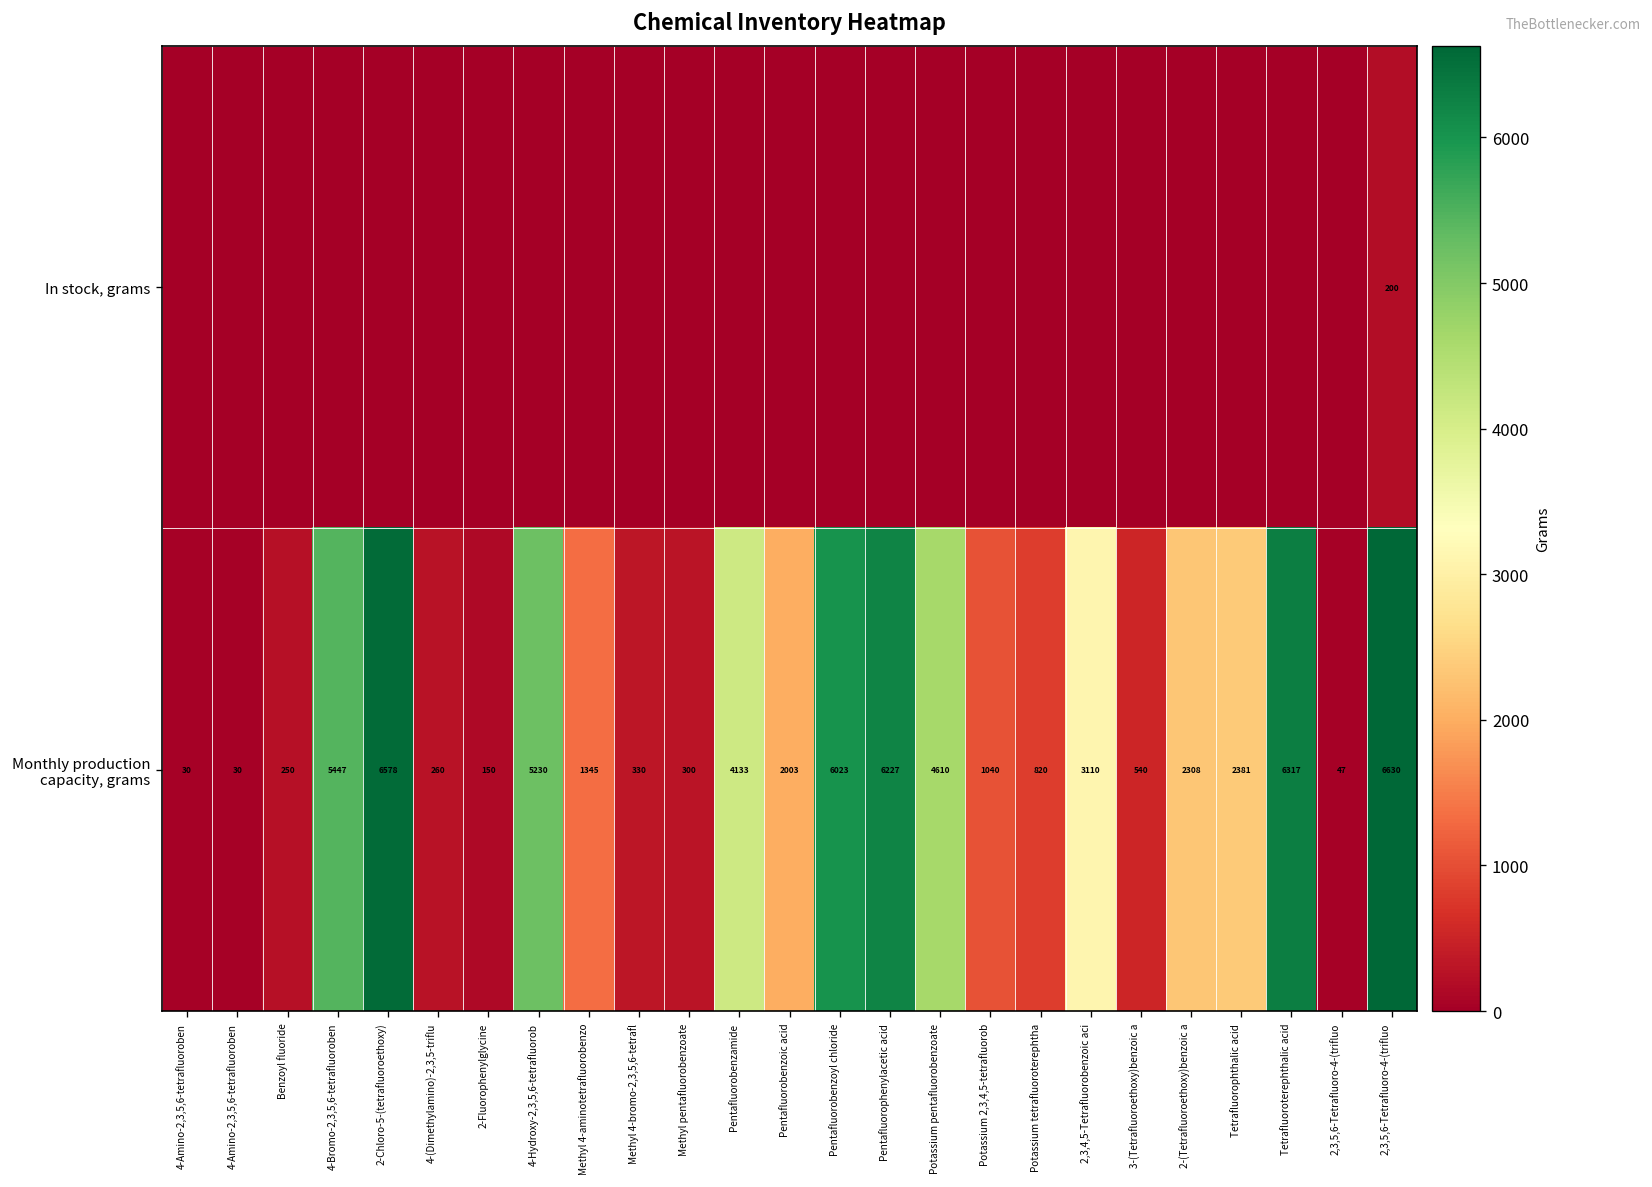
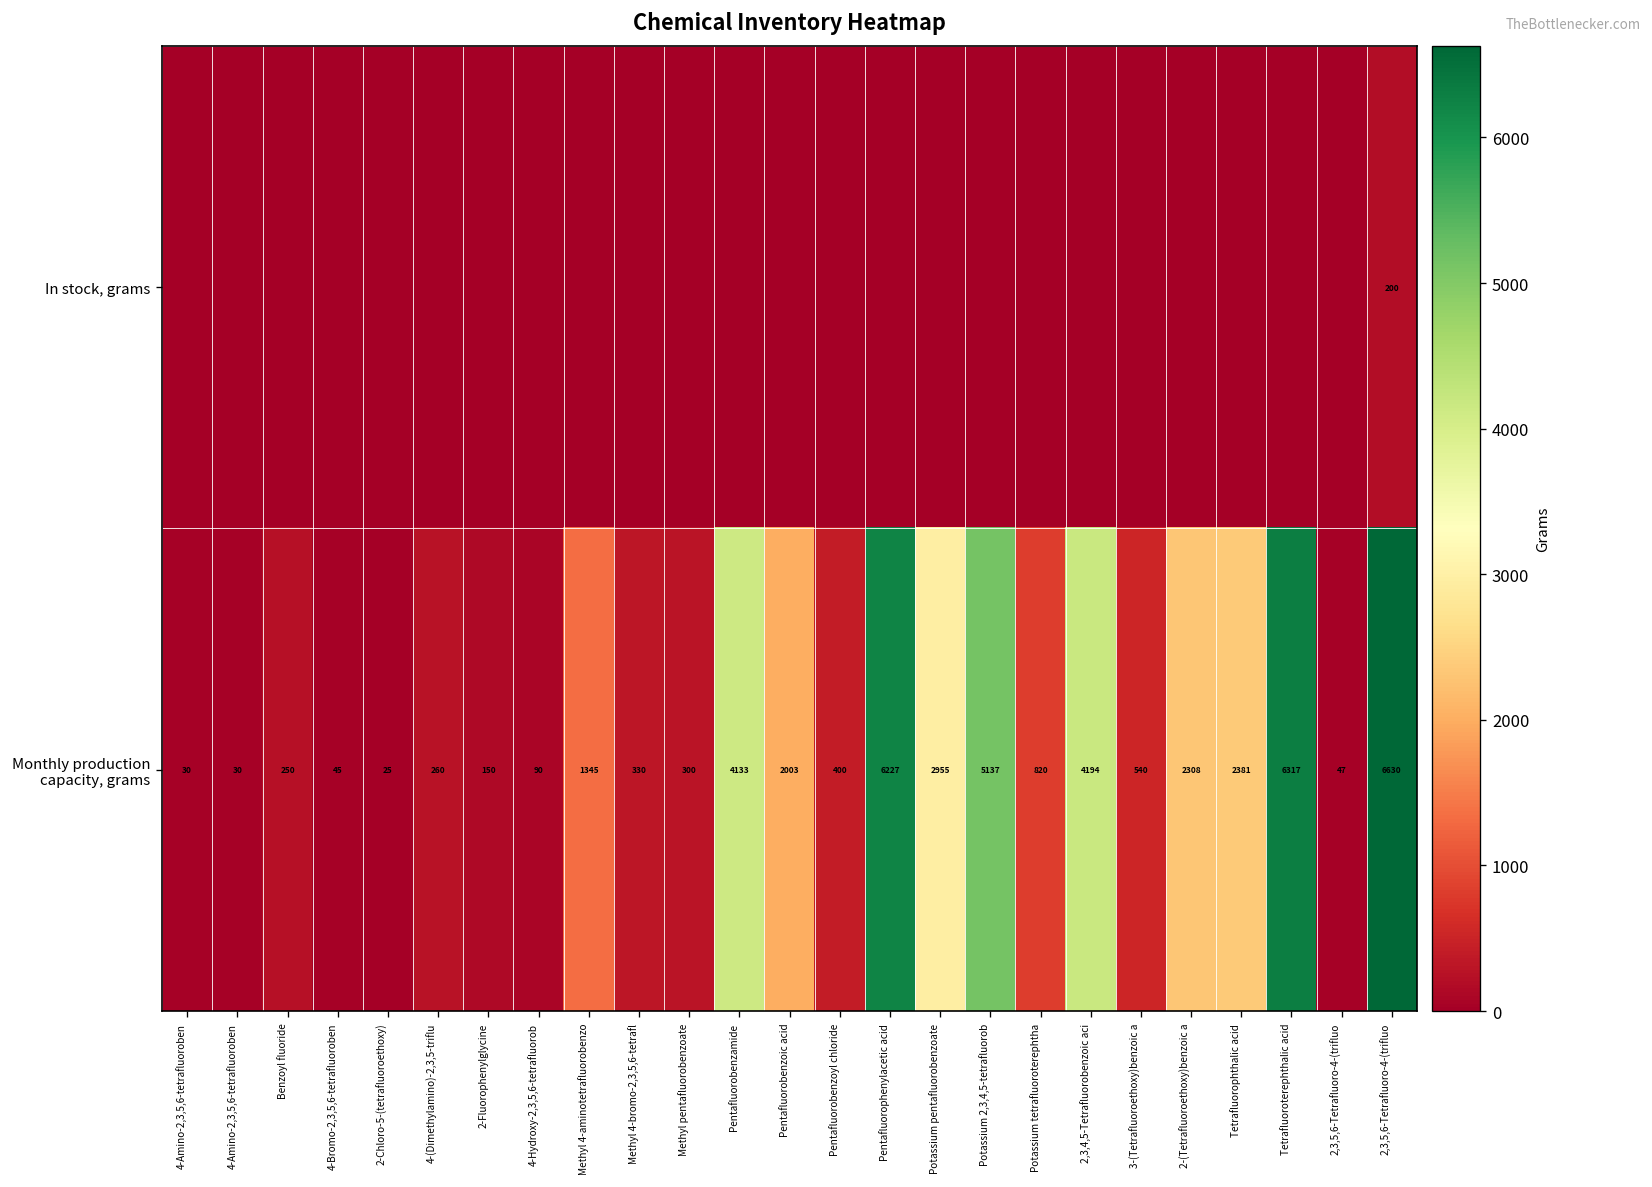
  {
    "Monthly production capacity, grams": {
      "Benzoyl fluoride": 250,
-     "4-Bromo-2,3,5,6-tetrafluoroben": 5447,
-     "2-Chloro-5-(tetrafluoroethoxy)": 6578,
+     "4-Bromo-2,3,5,6-tetrafluoroben": 45,
+     "2-Chloro-5-(tetrafluoroethoxy)": 25,
      "4-(Dimethylamino)-2,3,5-triflu": 260,
      "2-Fluorophenylglycine": 150,
-     "4-Hydroxy-2,3,5,6-tetrafluorob": 5230,
+     "4-Hydroxy-2,3,5,6-tetrafluorob": 90,
      "Methyl 4-aminotetrafluorobenzo": 1345,
      "Methyl 4-bromo-2,3,5,6-tetrafl": 330,
      "Methyl pentafluorobenzoate": 300,
      "Pentafluorobenzamide": 4133,
      "Pentafluorobenzoic acid": 2003,
-     "Pentafluorobenzoyl chloride": 6023,
+     "Pentafluorobenzoyl chloride": 400,
      "Pentafluorophenylacetic acid": 6227,
-     "Potassium pentafluorobenzoate": 4610,
-     "Potassium 2,3,4,5-tetrafluorob": 1040,
+     "Potassium pentafluorobenzoate": 2955,
+     "Potassium 2,3,4,5-tetrafluorob": 5137,
      "Potassium tetrafluoroterephtha": 820,
-     "2,3,4,5-Tetrafluorobenzoic aci": 3110,
+     "2,3,4,5-Tetrafluorobenzoic aci": 4194,
      "3-(Tetrafluoroethoxy)benzoic a": 540,
      "2-(Tetrafluoroethoxy)benzoic a": 2308,
      "Tetrafluorophthalic acid": 2381,
      "Tetrafluoroterephthalic acid": 6317
    }
  }
